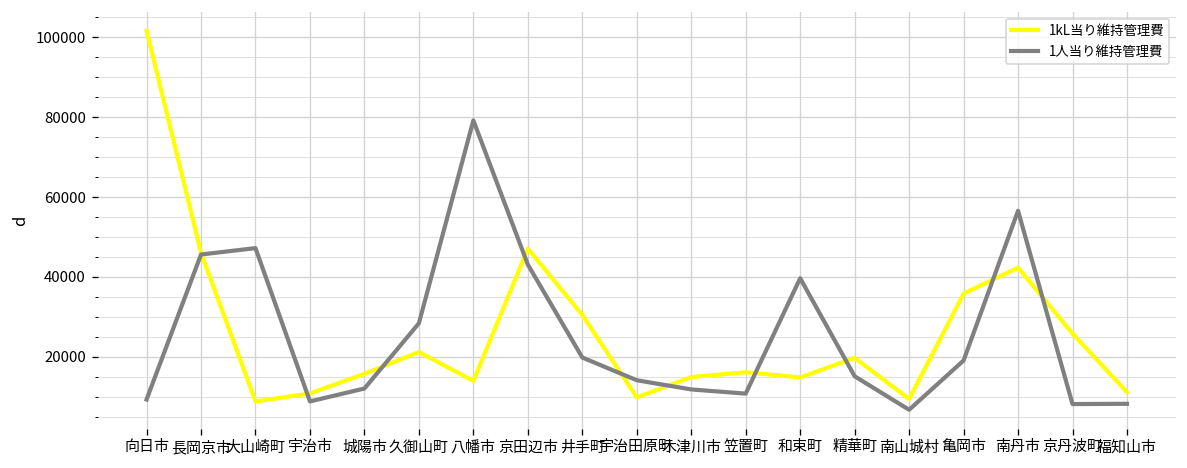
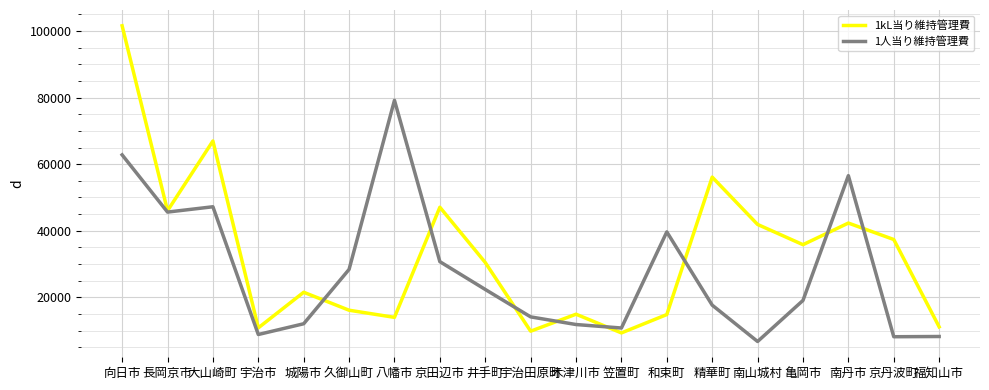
  {
    "1kL当り維持管理費": {
      "向日市": 102000,
-     "大山崎町": 9000,
+     "大山崎町": 67000,
      "宇治市": 11000,
-     "城陽市": 16000,
-     "久御山町": 21000,
+     "城陽市": 22000,
+     "久御山町": 16000,
      "八幡市": 14000,
      "京田辺市": 47000,
      "井手町": 30000,
-     "笠置町": 16000,
+     "笠置町": 9000,
      "和束町": 15000,
-     "精華町": 20000,
-     "南山城村": 9000,
+     "精華町": 56000,
+     "南山城村": 42000,
      "亀岡市": 36000,
      "南丹市": 42000,
-     "京丹波町": 26000,
+     "京丹波町": 37000,
      "福知山市": 11000
    },
    "1人当り維持管理費": {
-     "向日市": 9000,
+     "向日市": 63000,
      "大山崎町": 47000,
      "宇治市": 9000,
      "城陽市": 12000,
      "久御山町": 28000,
      "八幡市": 79000,
-     "京田辺市": 43000,
-     "井手町": 20000,
+     "京田辺市": 31000,
+     "井手町": 22000,
      "笠置町": 11000,
      "和束町": 40000,
-     "精華町": 15000,
+     "精華町": 18000,
      "南山城村": 7000,
      "亀岡市": 19000,
      "南丹市": 57000,
      "京丹波町": 8000,
      "福知山市": 8000
    }
  }
